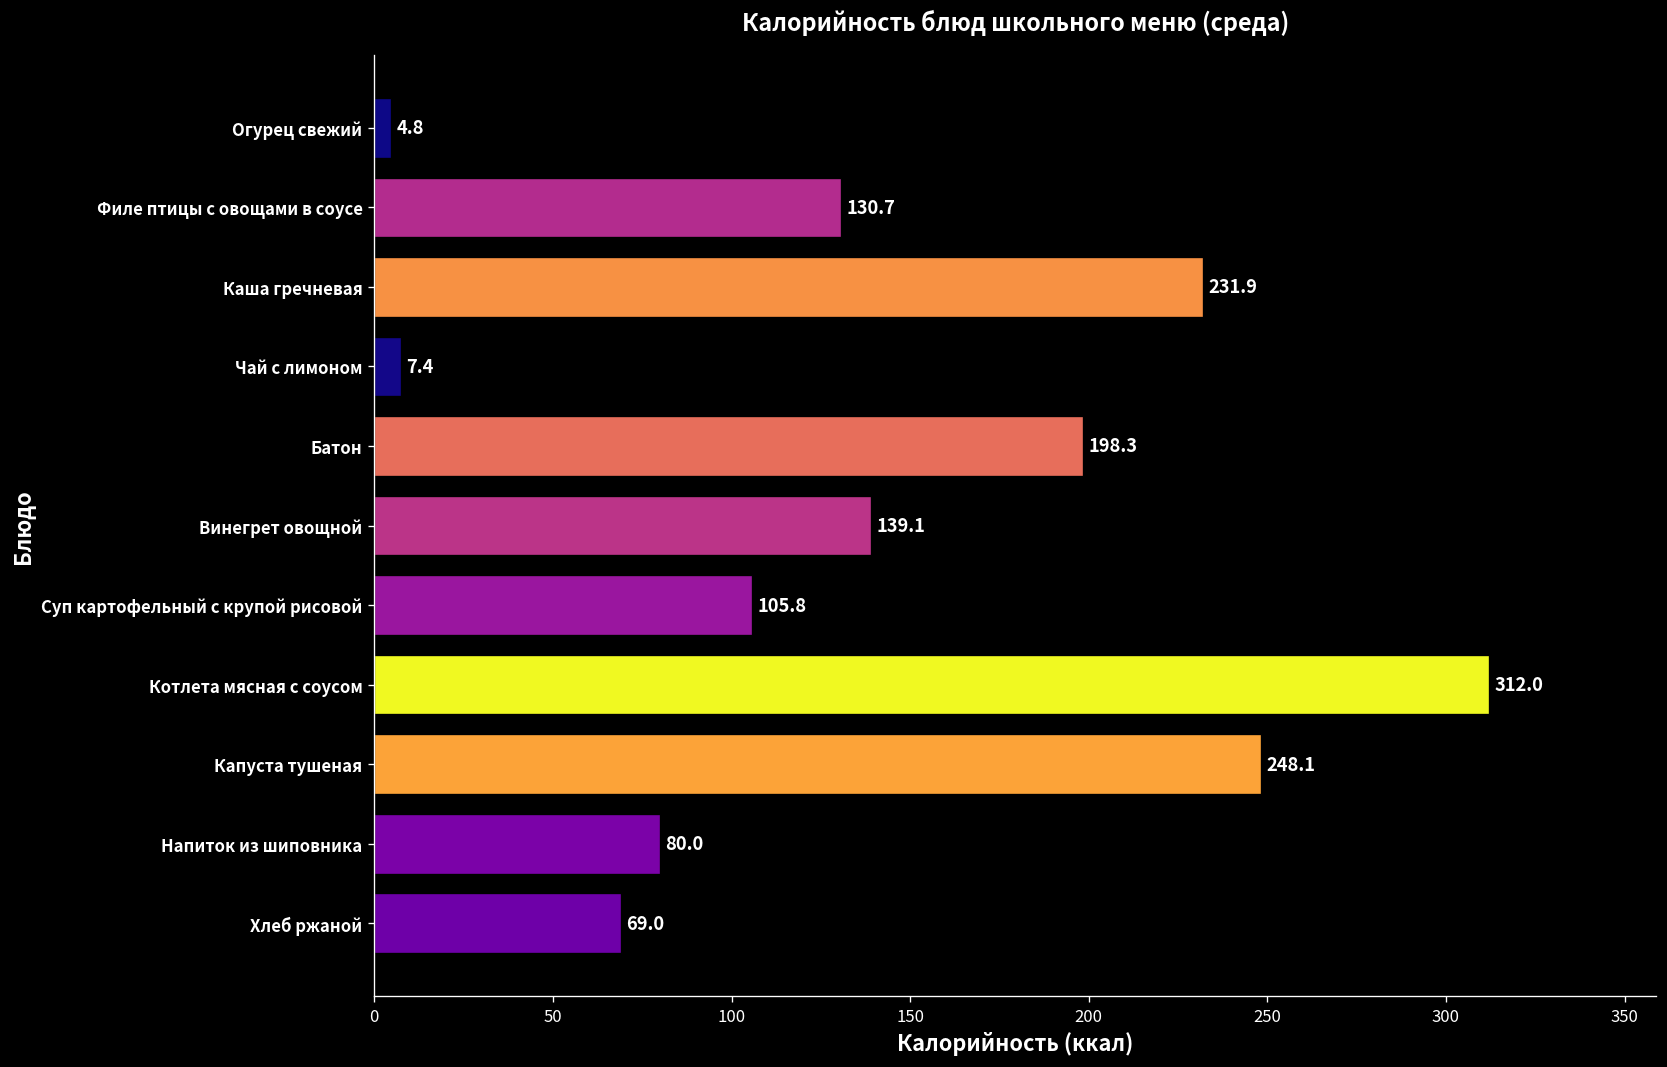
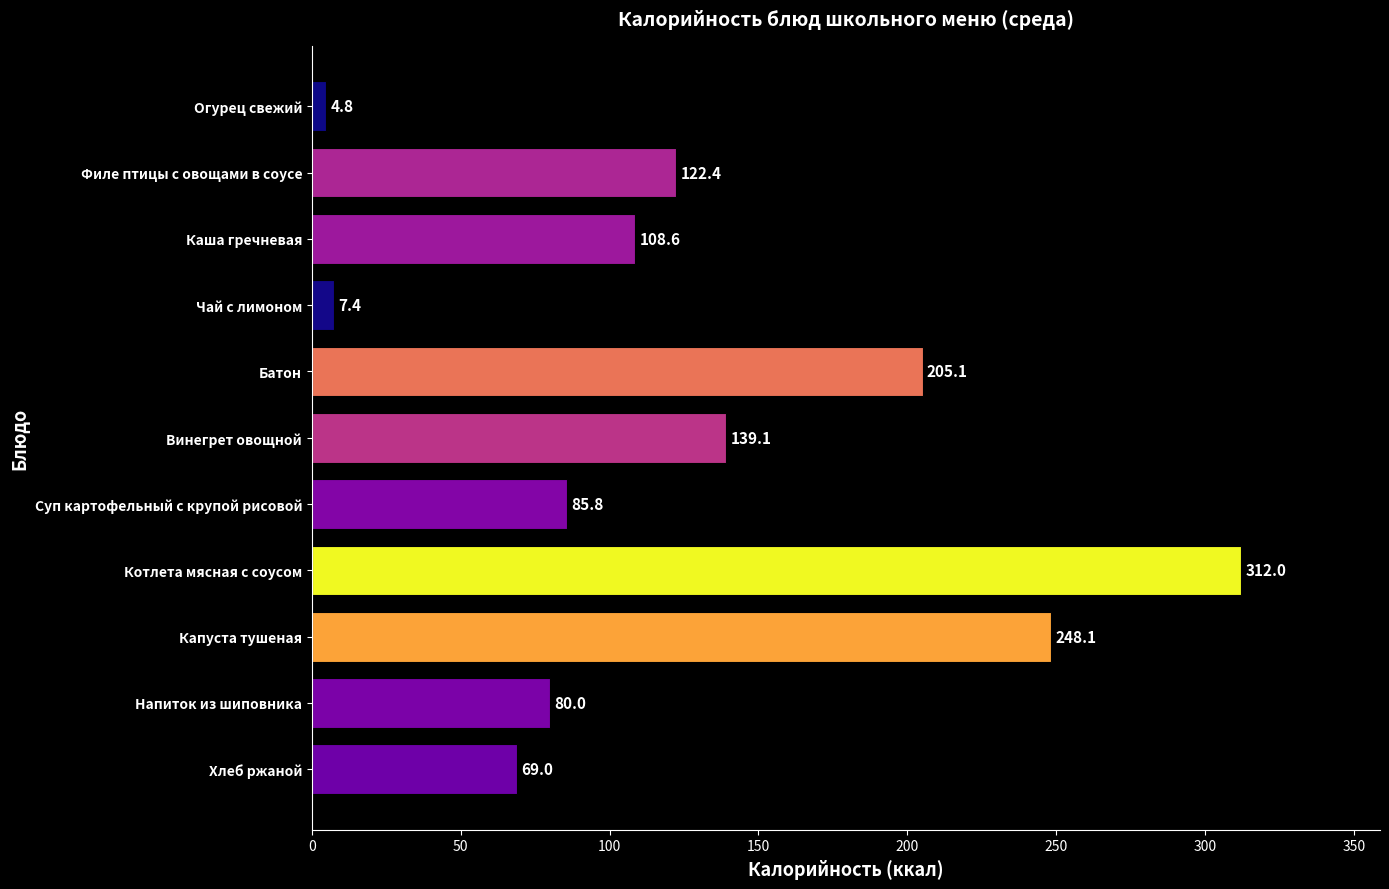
  {
    "Огурец свежий": 4.8,
-   "Филе птицы с овощами в соусе": 130.7,
-   "Каша гречневая": 231.9,
+   "Филе птицы с овощами в соусе": 122.4,
+   "Каша гречневая": 108.6,
    "Чай с лимоном": 7.4,
-   "Батон": 198.3,
+   "Батон": 205.1,
    "Винегрет овощной": 139.1,
-   "Суп картофельный с крупой рисовой": 105.8,
+   "Суп картофельный с крупой рисовой": 85.8,
    "Котлета мясная с соусом": 312.0,
    "Капуста тушеная": 248.1,
    "Напиток из шиповника": 80.0,
    "Хлеб ржаной": 69.0
  }
